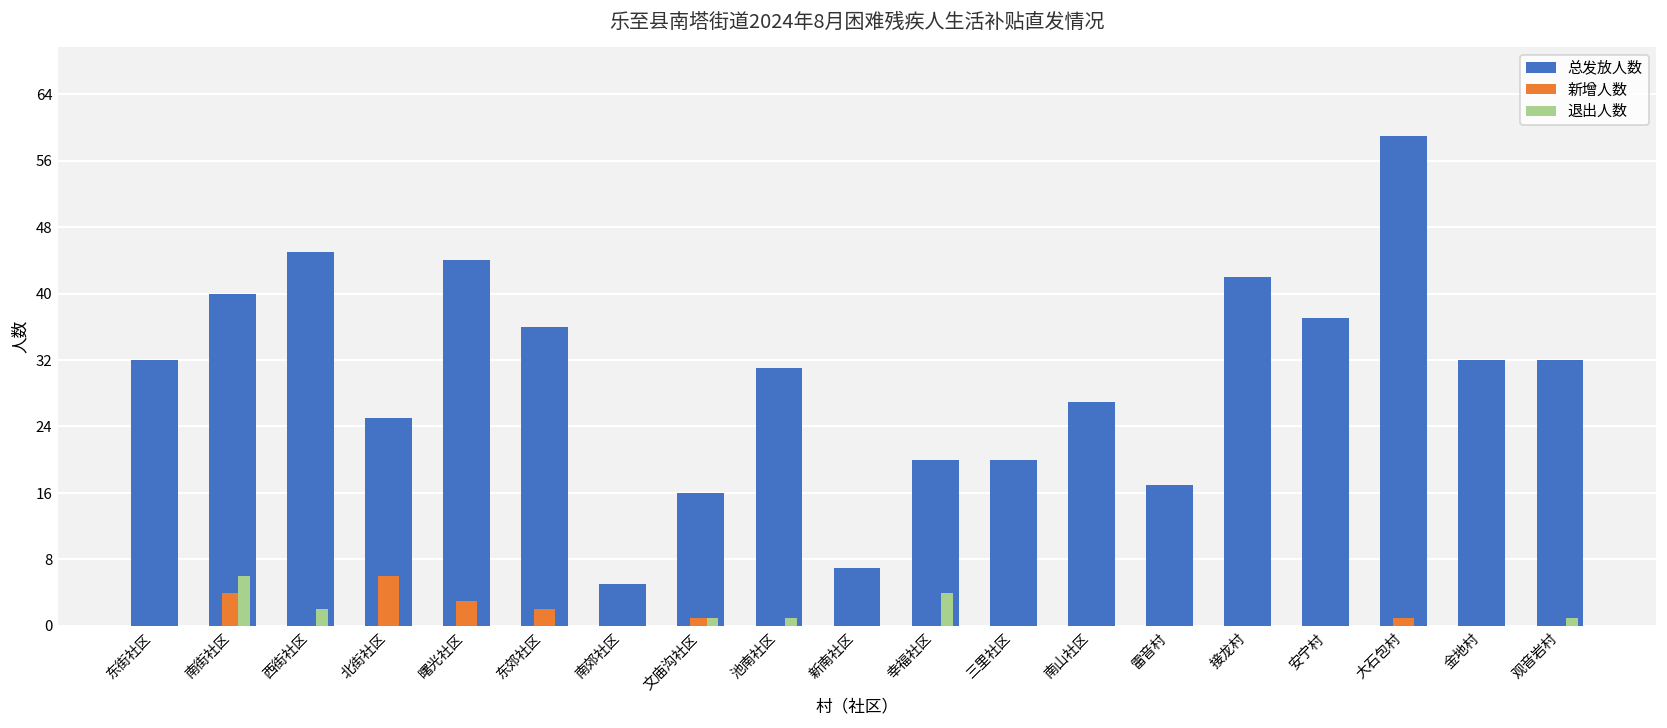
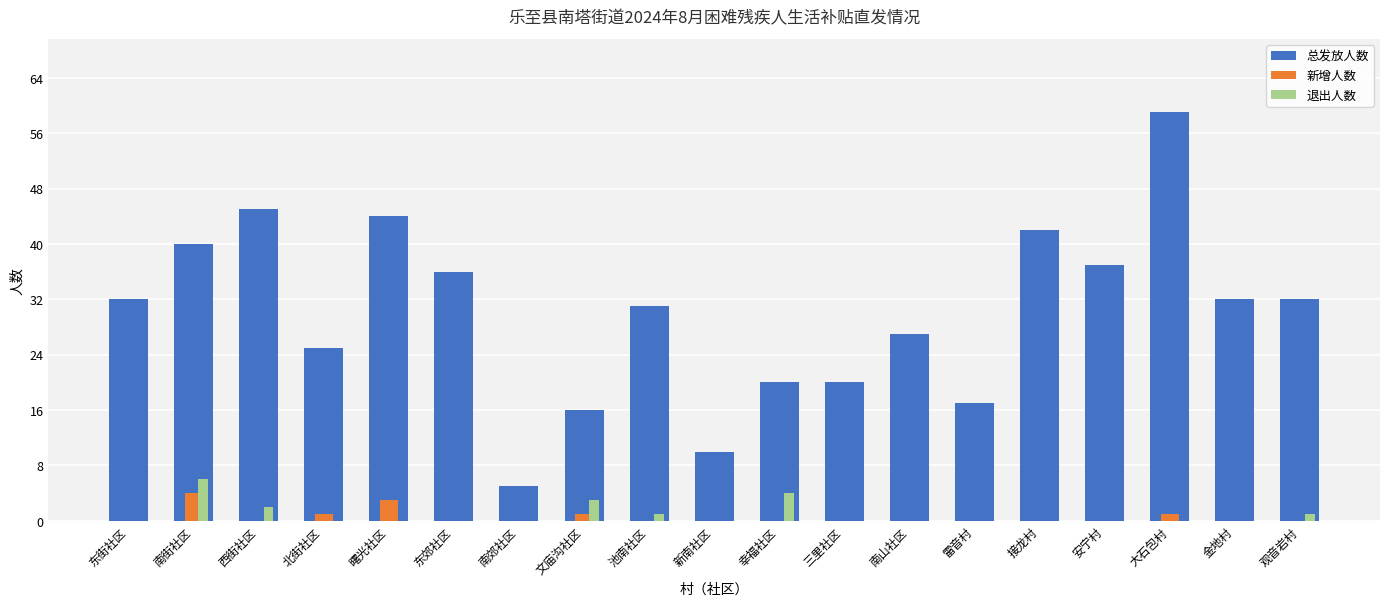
  {
    "总发放人数": {
      "东街社区": 32,
      "南街社区": 40,
      "西街社区": 45,
      "北街社区": 25,
      "曙光社区": 44,
      "东郊社区": 36,
      "南郊社区": 5,
      "文庙沟社区": 16,
      "池南社区": 31,
-     "新南社区": 7,
+     "新南社区": 10,
      "幸福社区": 20,
      "三里社区": 20,
      "南山社区": 27,
      "雷音村": 17,
      "接龙村": 42,
      "安宁村": 37,
      "大石包村": 59,
      "金地村": 32,
      "观音岩村": 32
    },
    "新增人数": {
      "东街社区": 0,
      "西街社区": 0,
-     "北街社区": 6,
-     "东郊社区": 2,
+     "北街社区": 1,
+     "东郊社区": 0,
      "南郊社区": 0,
      "池南社区": 0,
      "新南社区": 0,
      "幸福社区": 0,
      "三里社区": 0,
      "南山社区": 0,
      "雷音村": 0,
      "接龙村": 0,
      "安宁村": 0,
      "金地村": 0,
      "观音岩村": 0
    },
    "退出人数": {
      "东街社区": 0,
      "北街社区": 0,
      "曙光社区": 0,
      "东郊社区": 0,
      "南郊社区": 0,
-     "文庙沟社区": 1,
+     "文庙沟社区": 3,
      "新南社区": 0,
      "三里社区": 0,
      "南山社区": 0,
      "雷音村": 0,
      "接龙村": 0,
      "安宁村": 0,
      "大石包村": 0,
      "金地村": 0
    }
  }
